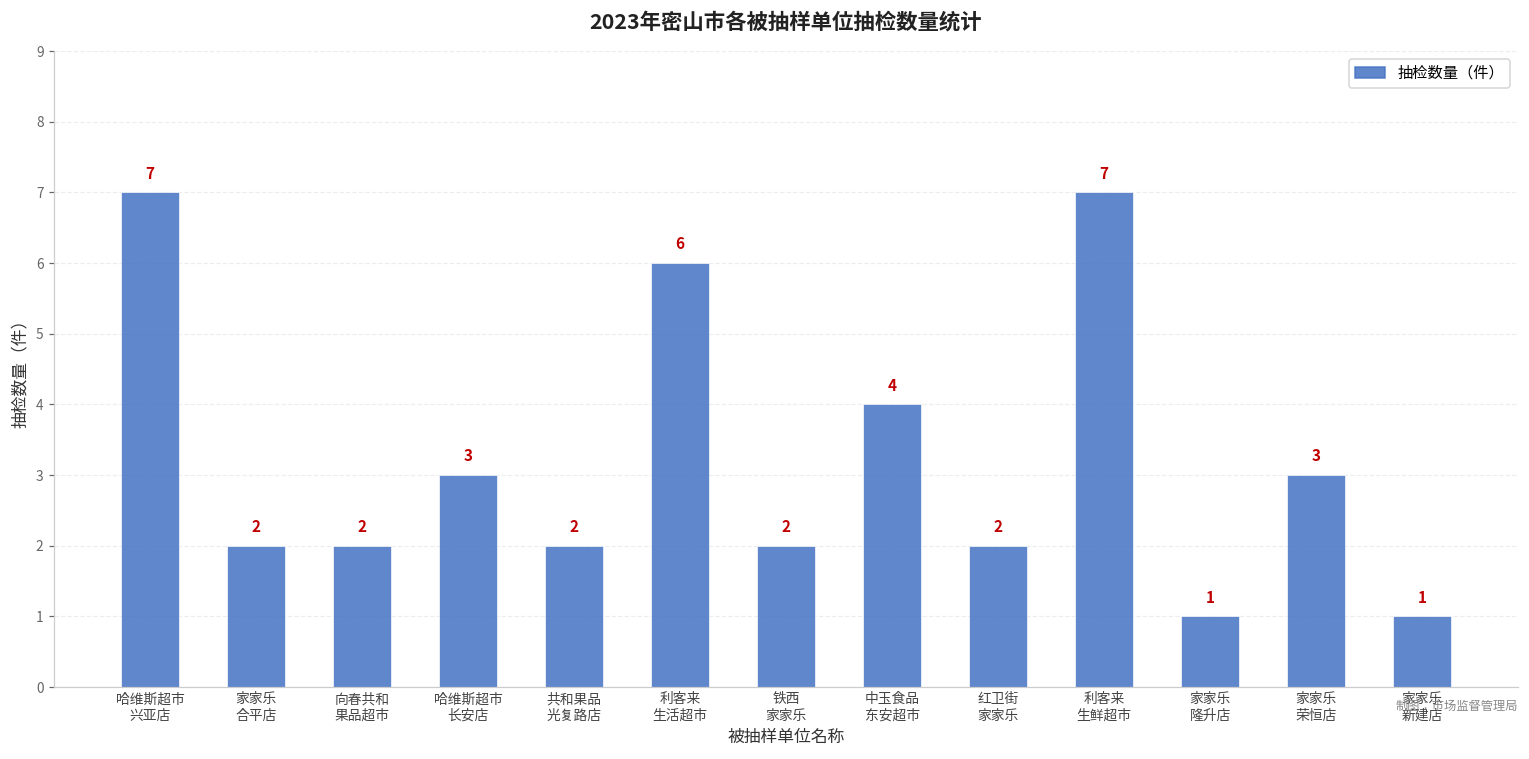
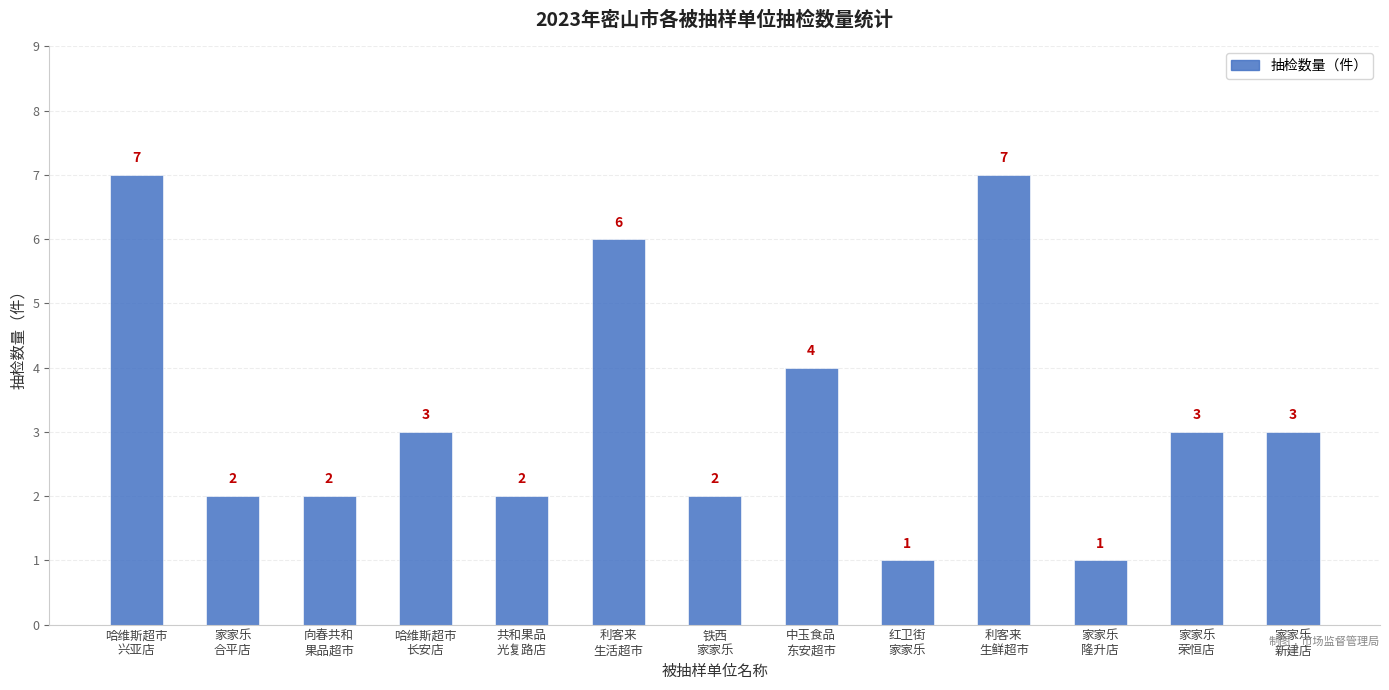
  {
    "哈维斯超市 兴亚店": 7,
    "家家乐 合平店": 2,
    "向春共和 果品超市": 2,
    "哈维斯超市 长安店": 3,
    "共和果品 光复路店": 2,
    "利客来 生活超市": 6,
    "铁西 家家乐": 2,
    "中玉食品 东安超市": 4,
-   "红卫街 家家乐": 2,
+   "红卫街 家家乐": 1,
    "利客来 生鲜超市": 7,
    "家家乐 隆升店": 1,
    "家家乐 荣恒店": 3,
-   "家家乐 新建店": 1
+   "家家乐 新建店": 3
  }
